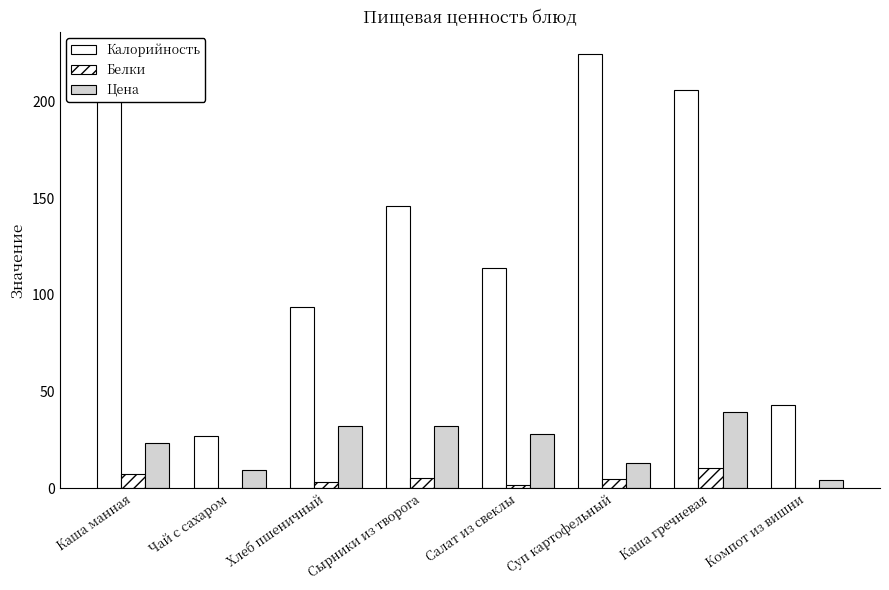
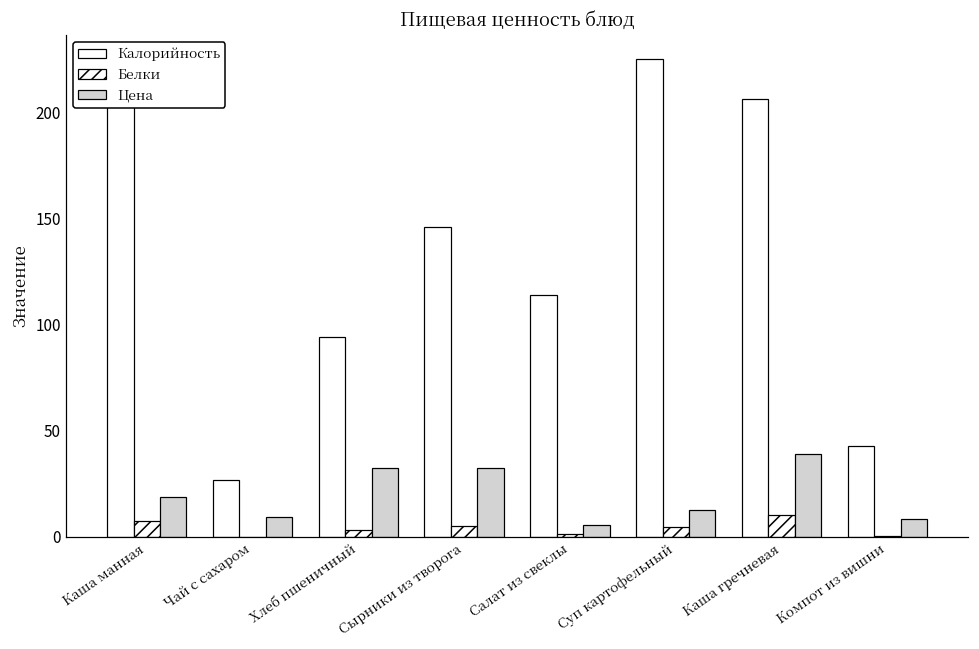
  {
    "Цена": {
-     "Каша манная": 24,
+     "Каша манная": 19,
      "Чай с сахаром": 9,
      "Хлеб пшеничный": 32,
      "Сырники из творога": 32,
-     "Салат из свеклы": 28,
+     "Салат из свеклы": 6,
      "Суп картофельный": 13,
      "Каша гречневая": 39,
-     "Компот из вишни": 4
+     "Компот из вишни": 8
    }
  }
